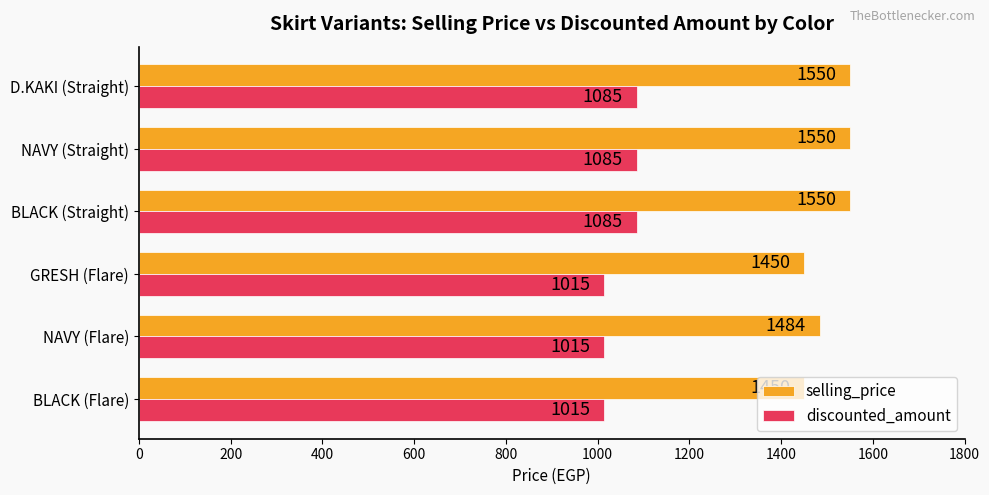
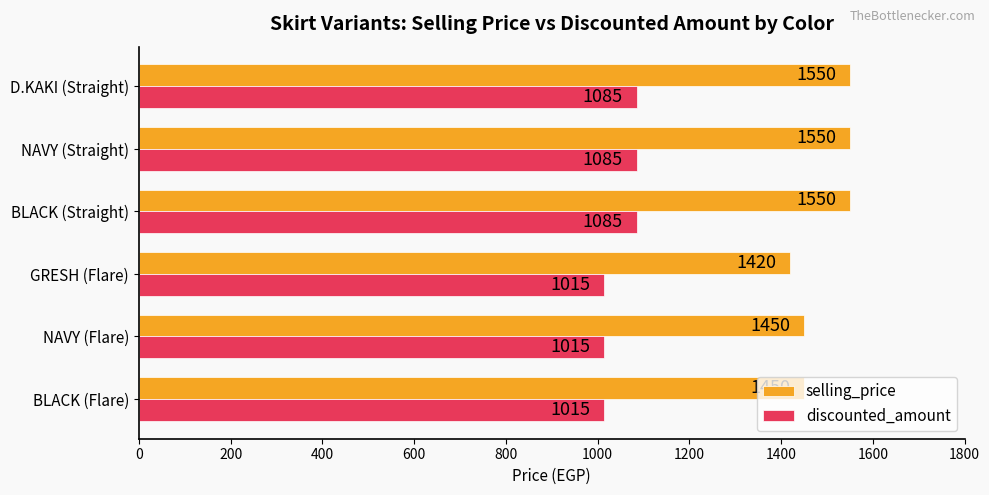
  {
    "selling_price": {
      "D.KAKI (Straight)": 1550,
      "NAVY (Straight)": 1550,
      "BLACK (Straight)": 1550,
-     "GRESH (Flare)": 1450,
-     "NAVY (Flare)": 1484
+     "GRESH (Flare)": 1420,
+     "NAVY (Flare)": 1450
    },
    "discounted_amount": {
      "D.KAKI (Straight)": 1085,
      "NAVY (Straight)": 1085,
      "BLACK (Straight)": 1085,
      "GRESH (Flare)": 1015,
      "NAVY (Flare)": 1015,
      "BLACK (Flare)": 1015
    }
  }
